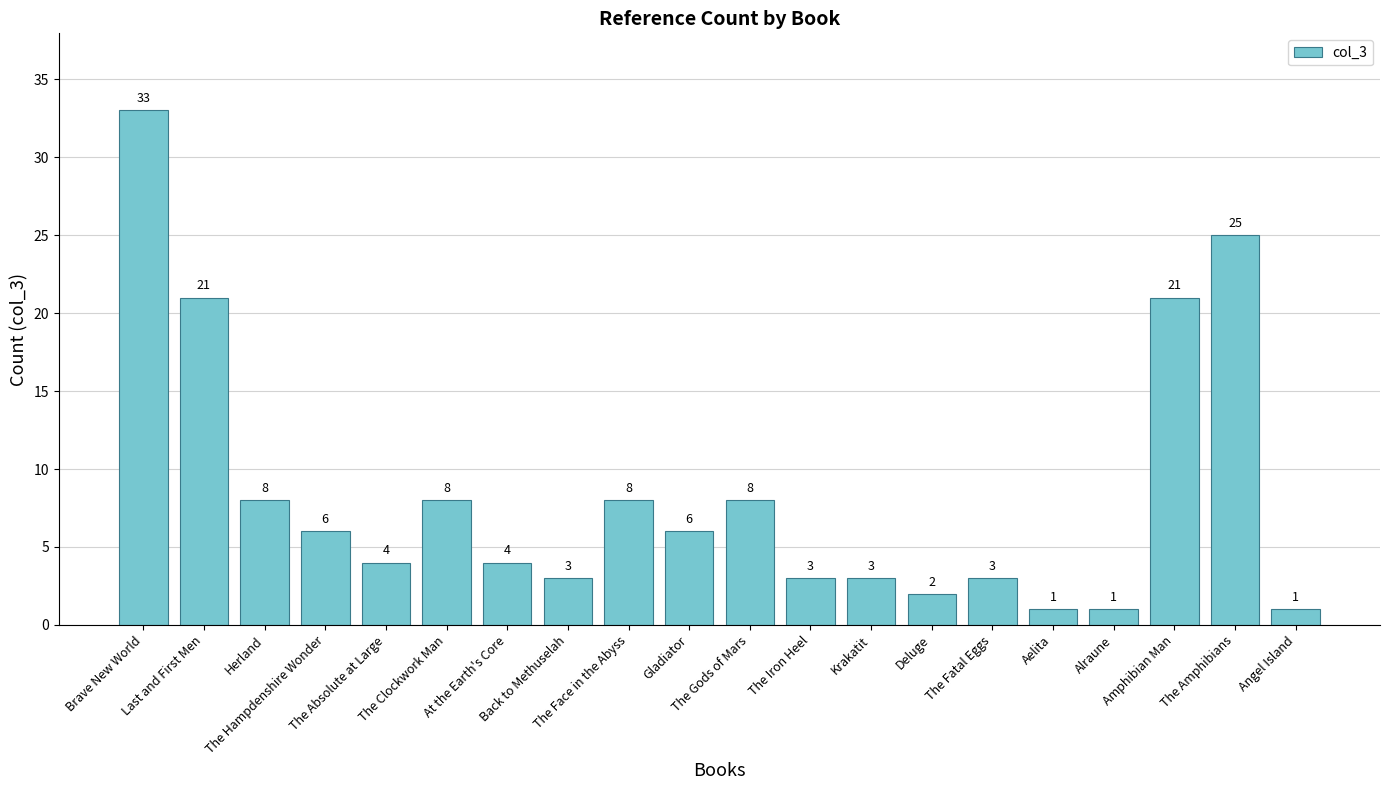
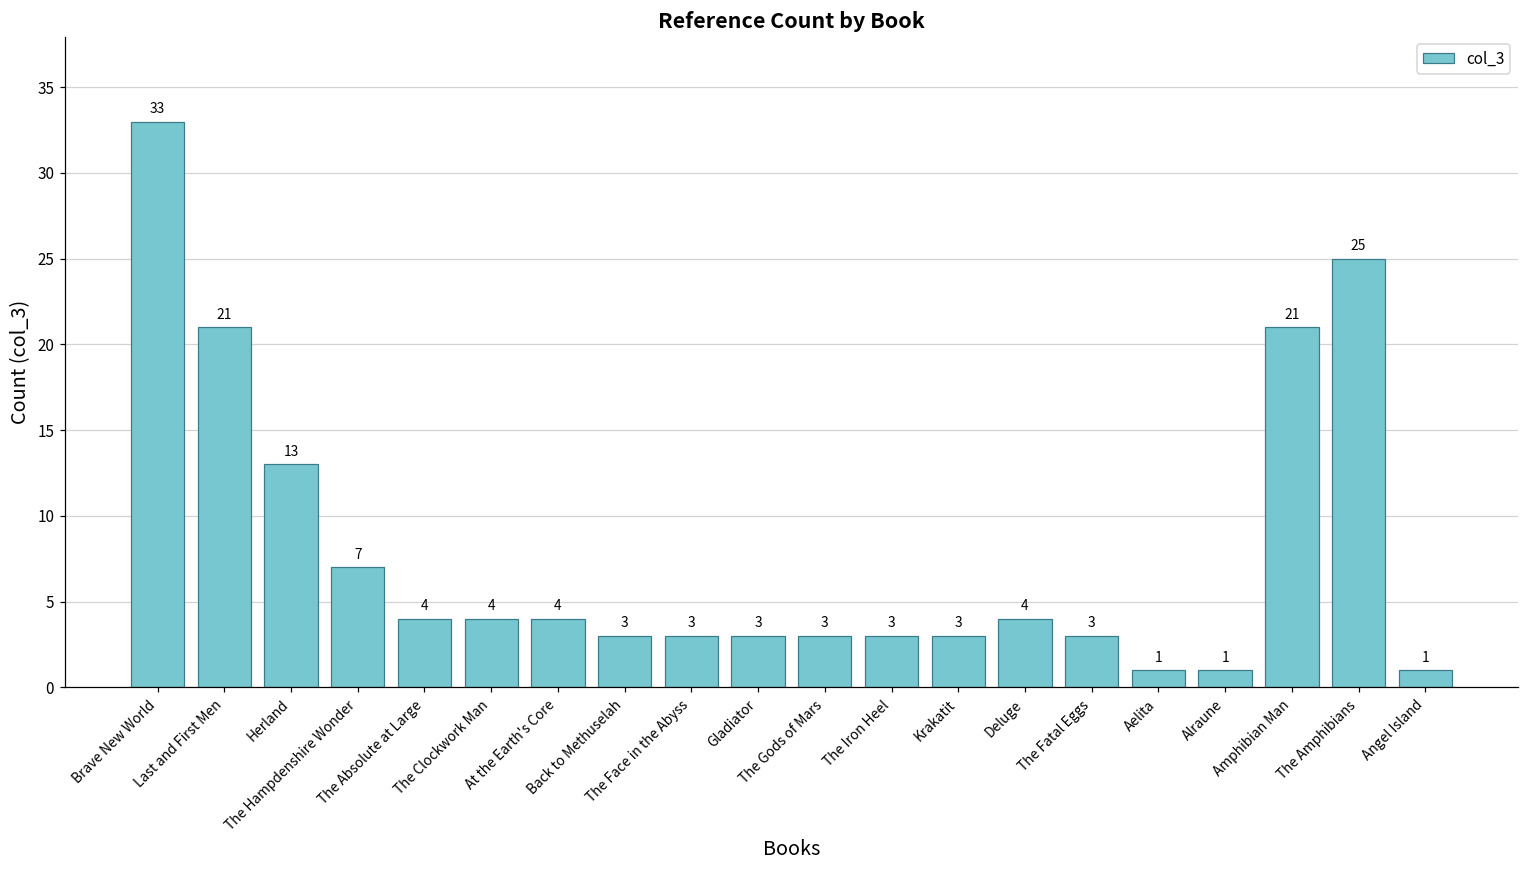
  {
    "Brave New World": 33,
    "Last and First Men": 21,
-   "Herland": 8,
-   "The Hampdenshire Wonder": 6,
+   "Herland": 13,
+   "The Hampdenshire Wonder": 7,
    "The Absolute at Large": 4,
-   "The Clockwork Man": 8,
+   "The Clockwork Man": 4,
    "At the Earth's Core": 4,
    "Back to Methuselah": 3,
-   "The Face in the Abyss": 8,
-   "Gladiator": 6,
-   "The Gods of Mars": 8,
+   "The Face in the Abyss": 3,
+   "Gladiator": 3,
+   "The Gods of Mars": 3,
    "The Iron Heel": 3,
    "Krakatit": 3,
-   "Deluge": 2,
+   "Deluge": 4,
    "The Fatal Eggs": 3,
    "Aelita": 1,
    "Alraune": 1,
    "Amphibian Man": 21,
    "The Amphibians": 25,
    "Angel Island": 1
  }
